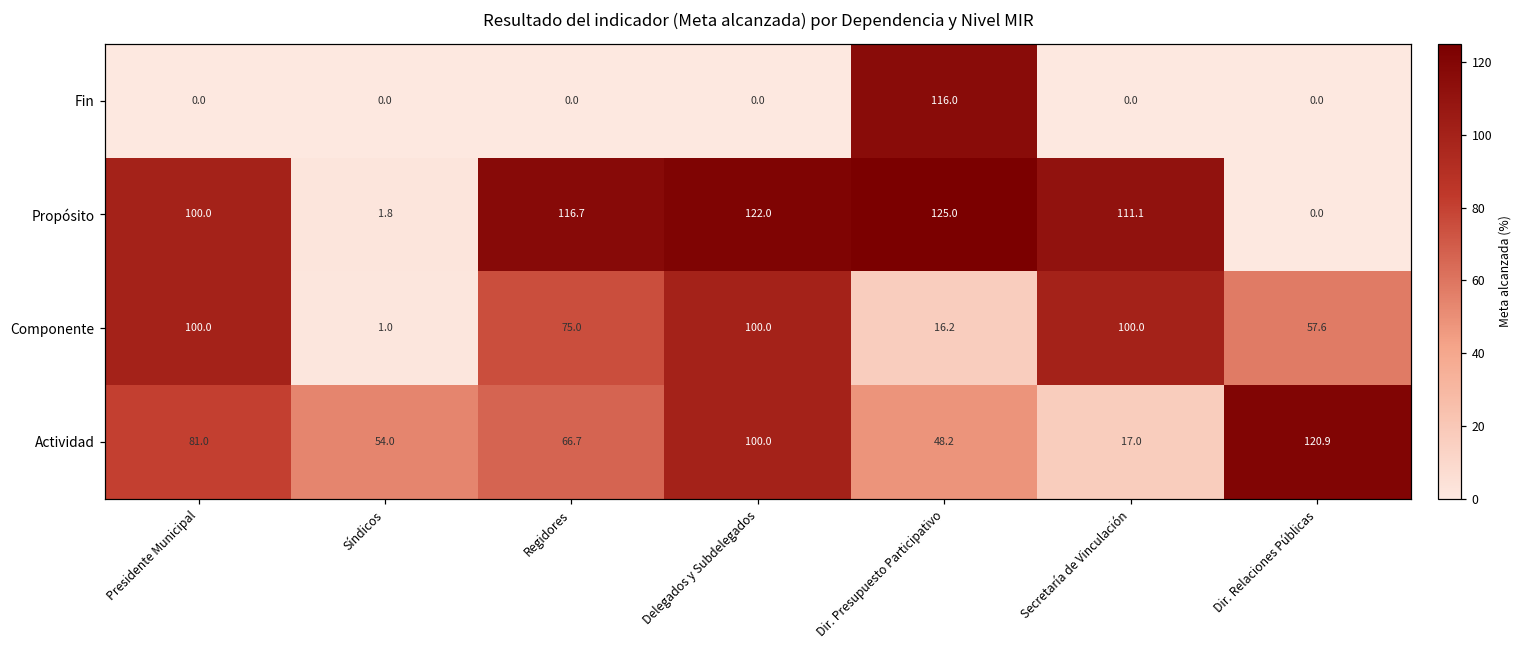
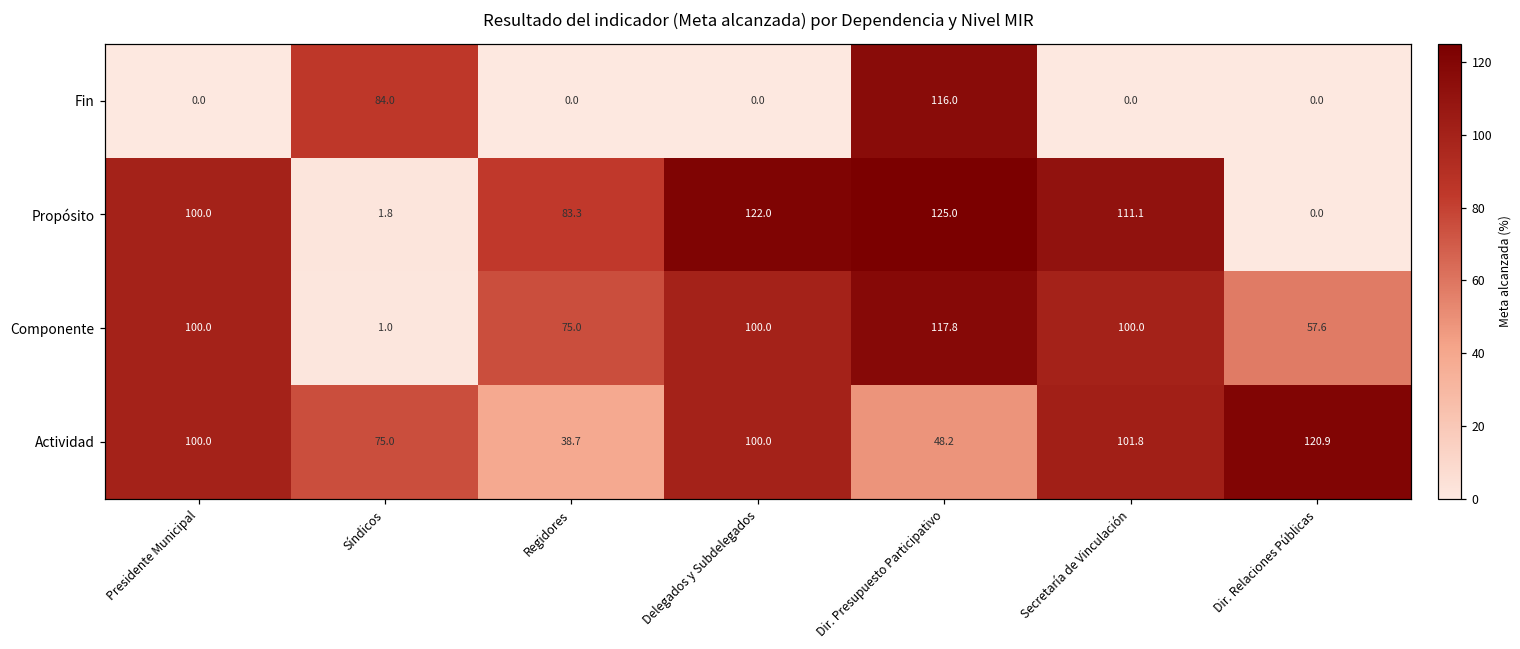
  {
    "Fin": {
      "Presidente Municipal": 0.0,
-     "Síndicos": 0.0,
+     "Síndicos": 84.0,
      "Regidores": 0.0,
      "Delegados y Subdelegados": 0.0,
      "Dir. Presupuesto Participativo": 116.0,
      "Secretaría de Vinculación": 0.0,
      "Dir. Relaciones Públicas": 0.0
    },
    "Propósito": {
      "Presidente Municipal": 100.0,
      "Síndicos": 1.8,
-     "Regidores": 116.7,
+     "Regidores": 83.3,
      "Delegados y Subdelegados": 122.0,
      "Dir. Presupuesto Participativo": 125.0,
      "Secretaría de Vinculación": 111.1,
      "Dir. Relaciones Públicas": 0.0
    },
    "Componente": {
      "Presidente Municipal": 100.0,
      "Síndicos": 1.0,
      "Regidores": 75.0,
      "Delegados y Subdelegados": 100.0,
-     "Dir. Presupuesto Participativo": 16.2,
+     "Dir. Presupuesto Participativo": 117.8,
      "Secretaría de Vinculación": 100.0,
      "Dir. Relaciones Públicas": 57.6
    },
    "Actividad": {
-     "Presidente Municipal": 81.0,
-     "Síndicos": 54.0,
-     "Regidores": 66.7,
+     "Presidente Municipal": 100.0,
+     "Síndicos": 75.0,
+     "Regidores": 38.7,
      "Delegados y Subdelegados": 100.0,
      "Dir. Presupuesto Participativo": 48.2,
-     "Secretaría de Vinculación": 17.0,
+     "Secretaría de Vinculación": 101.8,
      "Dir. Relaciones Públicas": 120.9
    }
  }
